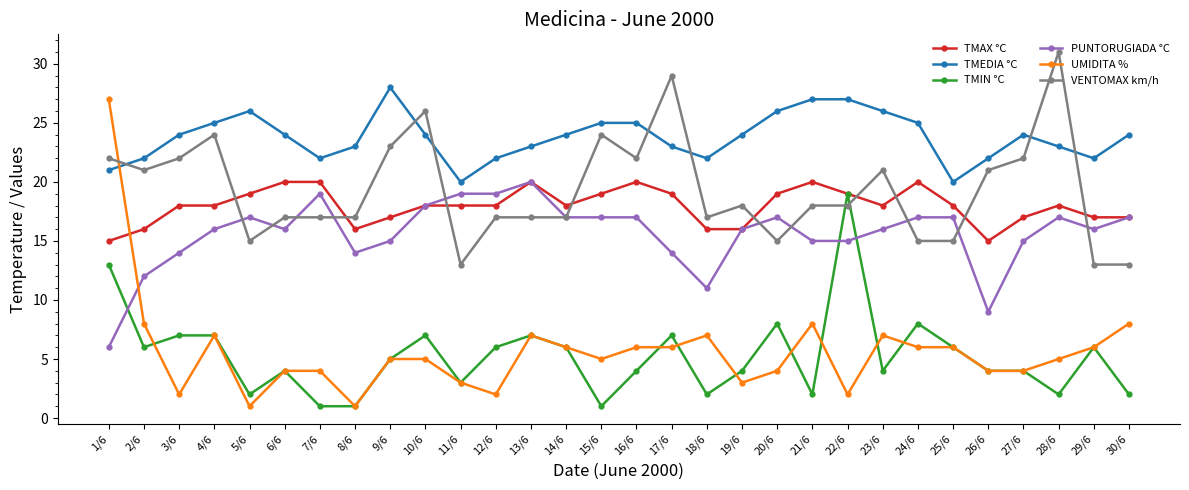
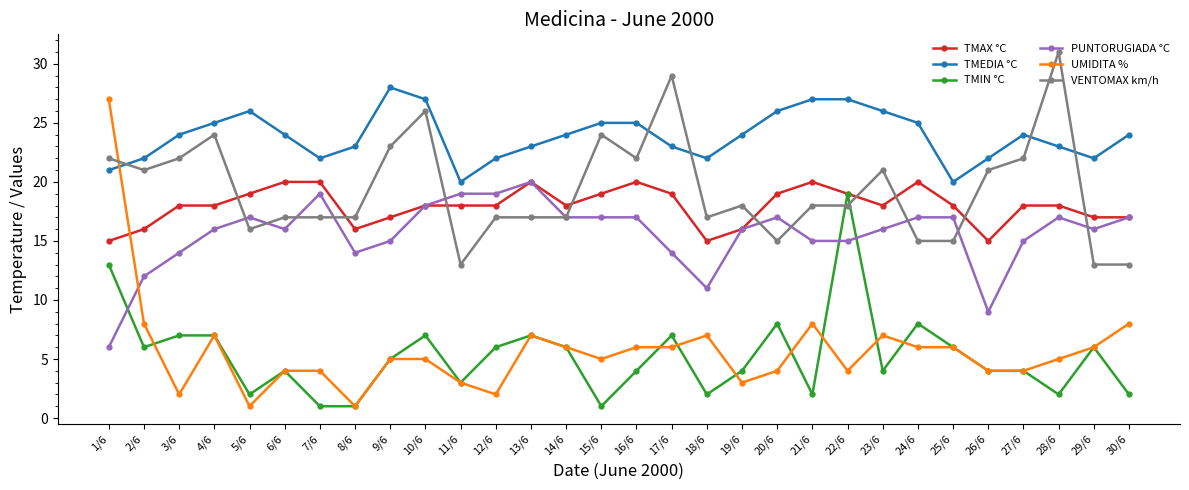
  {
    "TMAX °C": {
      "1/6": 15,
      "2/6": 16,
      "3/6": 18,
      "4/6": 18,
      "5/6": 19,
      "6/6": 20,
      "7/6": 20,
      "8/6": 16,
      "9/6": 17,
      "11/6": 18,
      "12/6": 18,
      "14/6": 18,
      "15/6": 19,
      "16/6": 20,
      "17/6": 19,
-     "18/6": 16,
+     "18/6": 15,
      "20/6": 19,
      "21/6": 20,
      "23/6": 18,
      "24/6": 20,
      "25/6": 18,
      "26/6": 15,
-     "27/6": 17,
+     "27/6": 18,
      "28/6": 18,
      "29/6": 17
    },
    "TMEDIA °C": {
      "1/6": 21,
      "2/6": 22,
      "3/6": 24,
      "4/6": 25,
      "5/6": 26,
      "6/6": 24,
      "7/6": 22,
      "8/6": 23,
      "9/6": 28,
-     "10/6": 24,
+     "10/6": 27,
      "11/6": 20,
      "12/6": 22,
      "13/6": 23,
      "14/6": 24,
      "15/6": 25,
      "16/6": 25,
      "17/6": 23,
      "18/6": 22,
      "19/6": 24,
      "20/6": 26,
      "21/6": 27,
      "22/6": 27,
      "23/6": 26,
      "24/6": 25,
      "25/6": 20,
      "26/6": 22,
      "27/6": 24,
      "28/6": 23,
      "29/6": 22,
      "30/6": 24
    },
    "TMIN °C": {
      "1/6": 13,
      "2/6": 6,
      "3/6": 7,
      "5/6": 2,
      "7/6": 1,
      "10/6": 7,
      "12/6": 6,
      "15/6": 1,
      "16/6": 4,
      "17/6": 7,
      "18/6": 2,
      "19/6": 4,
      "20/6": 8,
      "21/6": 2,
      "23/6": 4,
      "24/6": 8,
      "28/6": 2,
      "30/6": 2
    },
    "PUNTORUGIADA °C": {
      "1/6": 6,
      "2/6": 12,
      "3/6": 14,
      "4/6": 16,
      "5/6": 17,
      "6/6": 16,
      "7/6": 19,
      "8/6": 14,
      "9/6": 15,
      "11/6": 19,
      "12/6": 19,
      "15/6": 17,
      "16/6": 17,
      "17/6": 14,
      "18/6": 11,
      "20/6": 17,
      "21/6": 15,
      "22/6": 15,
      "23/6": 16,
      "24/6": 17,
      "25/6": 17,
      "26/6": 9,
      "27/6": 15,
      "28/6": 17,
      "29/6": 16
    },
    "UMIDITA %": {
      "1/6": 27,
      "2/6": 8,
      "3/6": 2,
      "5/6": 1,
      "7/6": 4,
      "10/6": 5,
      "12/6": 2,
      "15/6": 5,
      "16/6": 6,
      "17/6": 6,
      "18/6": 7,
      "19/6": 3,
      "20/6": 4,
      "21/6": 8,
-     "22/6": 2,
+     "22/6": 4,
      "23/6": 7,
      "24/6": 6,
      "28/6": 5,
      "30/6": 8
    },
    "VENTOMAX km/h": {
      "1/6": 22,
      "2/6": 21,
      "3/6": 22,
      "4/6": 24,
-     "5/6": 15,
+     "5/6": 16,
      "6/6": 17,
      "7/6": 17,
      "8/6": 17,
      "9/6": 23,
      "10/6": 26,
      "11/6": 13,
      "12/6": 17,
      "13/6": 17,
      "15/6": 24,
      "16/6": 22,
      "17/6": 29,
      "18/6": 17,
      "19/6": 18,
      "20/6": 15,
      "21/6": 18,
      "22/6": 18,
      "23/6": 21,
      "24/6": 15,
      "25/6": 15,
      "26/6": 21,
      "27/6": 22,
      "28/6": 31,
      "29/6": 13,
      "30/6": 13
    }
  }
